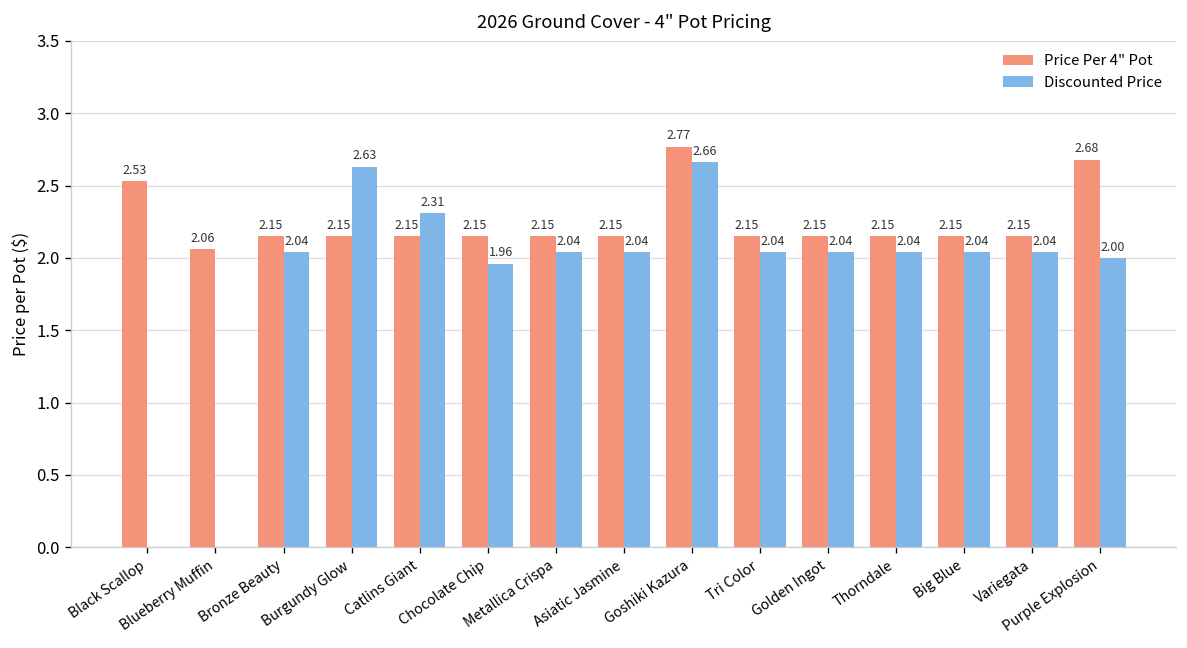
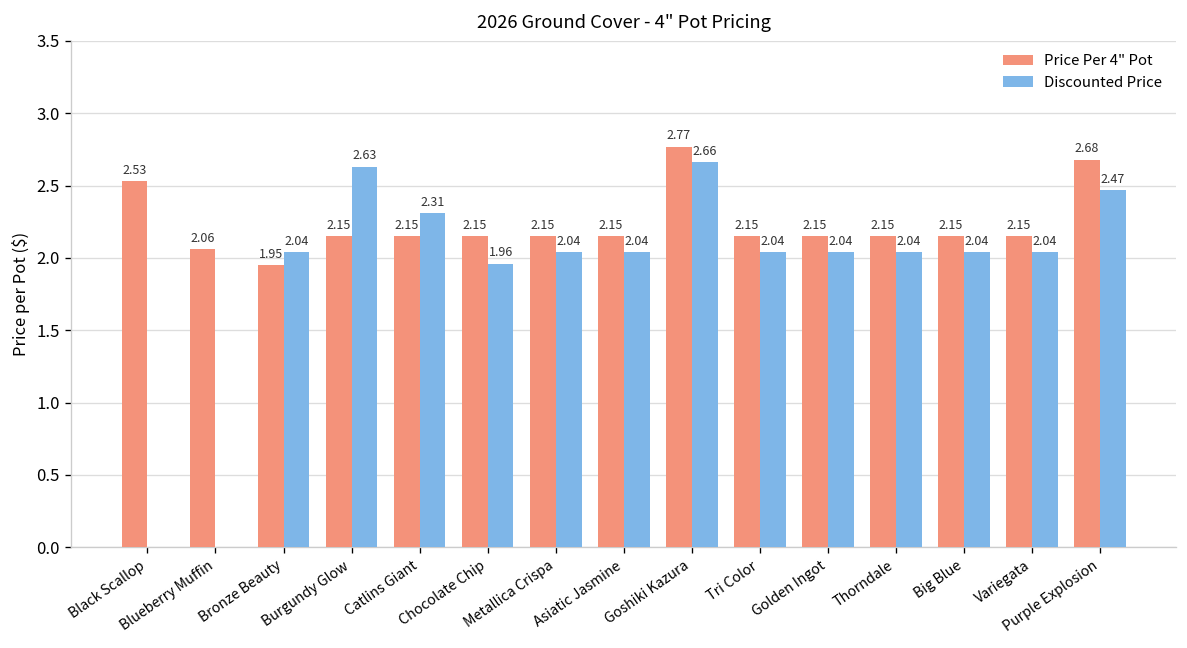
  {
    "Price Per 4\" Pot": {
      "Black Scallop": 2.53,
      "Blueberry Muffin": 2.06,
-     "Bronze Beauty": 2.15,
+     "Bronze Beauty": 1.95,
      "Burgundy Glow": 2.15,
      "Catlins Giant": 2.15,
      "Chocolate Chip": 2.15,
      "Metallica Crispa": 2.15,
      "Asiatic Jasmine": 2.15,
      "Goshiki Kazura": 2.77,
      "Tri Color": 2.15,
      "Golden Ingot": 2.15,
      "Thorndale": 2.15,
      "Big Blue": 2.15,
      "Variegata": 2.15,
      "Purple Explosion": 2.68
    },
    "Discounted Price": {
      "Bronze Beauty": 2.04,
      "Burgundy Glow": 2.63,
      "Catlins Giant": 2.31,
      "Chocolate Chip": 1.96,
      "Metallica Crispa": 2.04,
      "Asiatic Jasmine": 2.04,
      "Goshiki Kazura": 2.66,
      "Tri Color": 2.04,
      "Golden Ingot": 2.04,
      "Thorndale": 2.04,
      "Big Blue": 2.04,
      "Variegata": 2.04,
-     "Purple Explosion": 2.00
+     "Purple Explosion": 2.47
    }
  }
